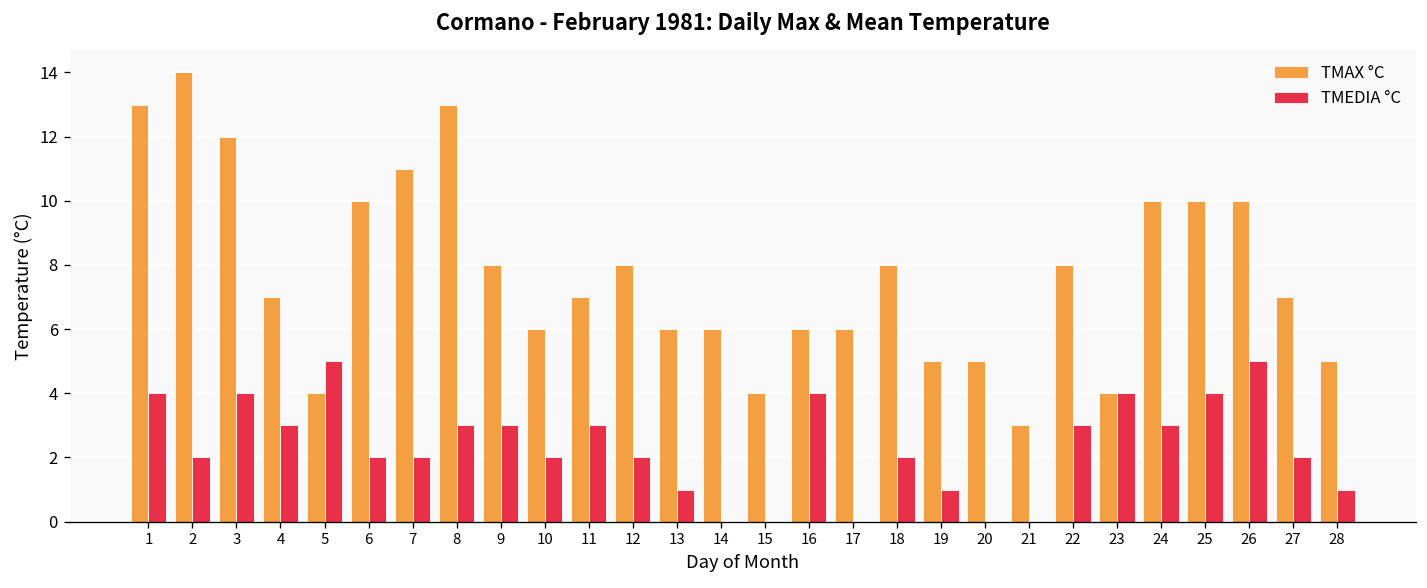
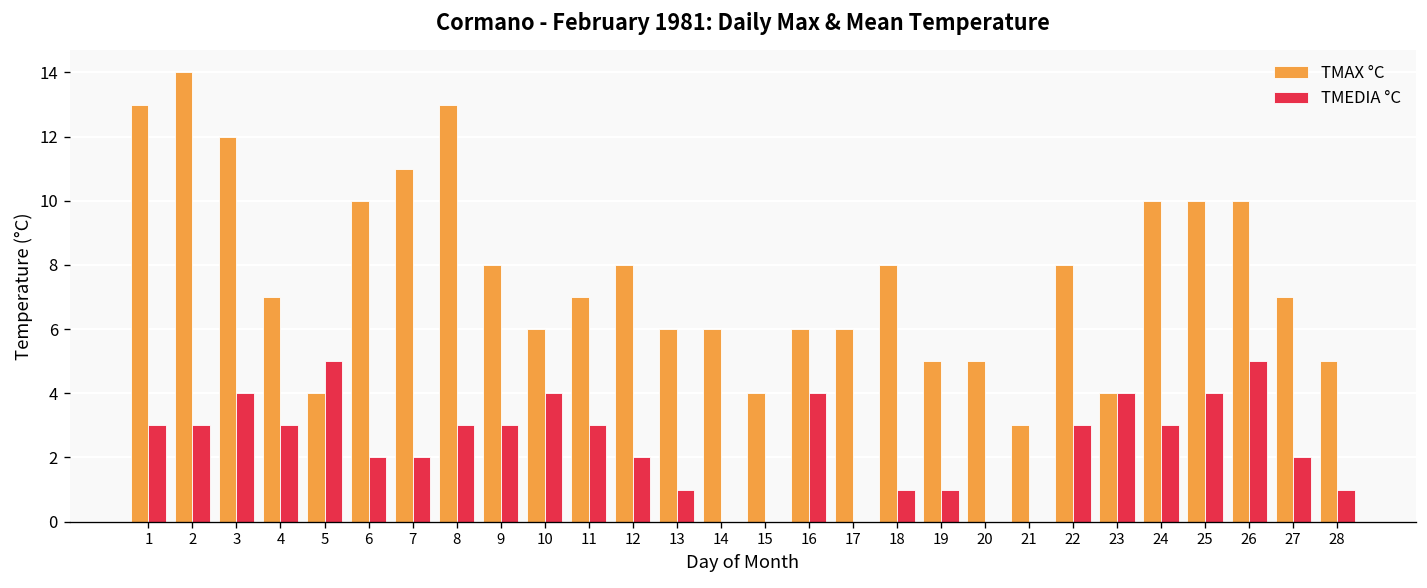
  {
    "TMAX °C": {
      "1": 13,
      "2": 14,
      "3": 12,
      "4": 7,
      "5": 4,
      "6": 10,
      "7": 11,
      "8": 13,
      "9": 8,
      "10": 6,
      "11": 7,
      "12": 8,
      "13": 6,
      "14": 6,
      "15": 4,
      "16": 6,
      "17": 6,
      "18": 8,
      "19": 5,
      "20": 5,
      "21": 3,
      "22": 8,
      "23": 4,
      "24": 10,
      "25": 10,
      "26": 10,
      "27": 7,
      "28": 5
    },
    "TMEDIA °C": {
-     "1": 4,
-     "2": 2,
+     "1": 3,
+     "2": 3,
      "3": 4,
      "4": 3,
      "5": 5,
      "6": 2,
      "7": 2,
      "8": 3,
      "9": 3,
-     "10": 2,
+     "10": 4,
      "11": 3,
      "12": 2,
      "13": 1,
      "14": 0,
      "15": 0,
      "16": 4,
      "17": 0,
-     "18": 2,
+     "18": 1,
      "19": 1,
      "20": 0,
      "21": 0,
      "22": 3,
      "23": 4,
      "24": 3,
      "25": 4,
      "26": 5,
      "27": 2,
      "28": 1
    }
  }
